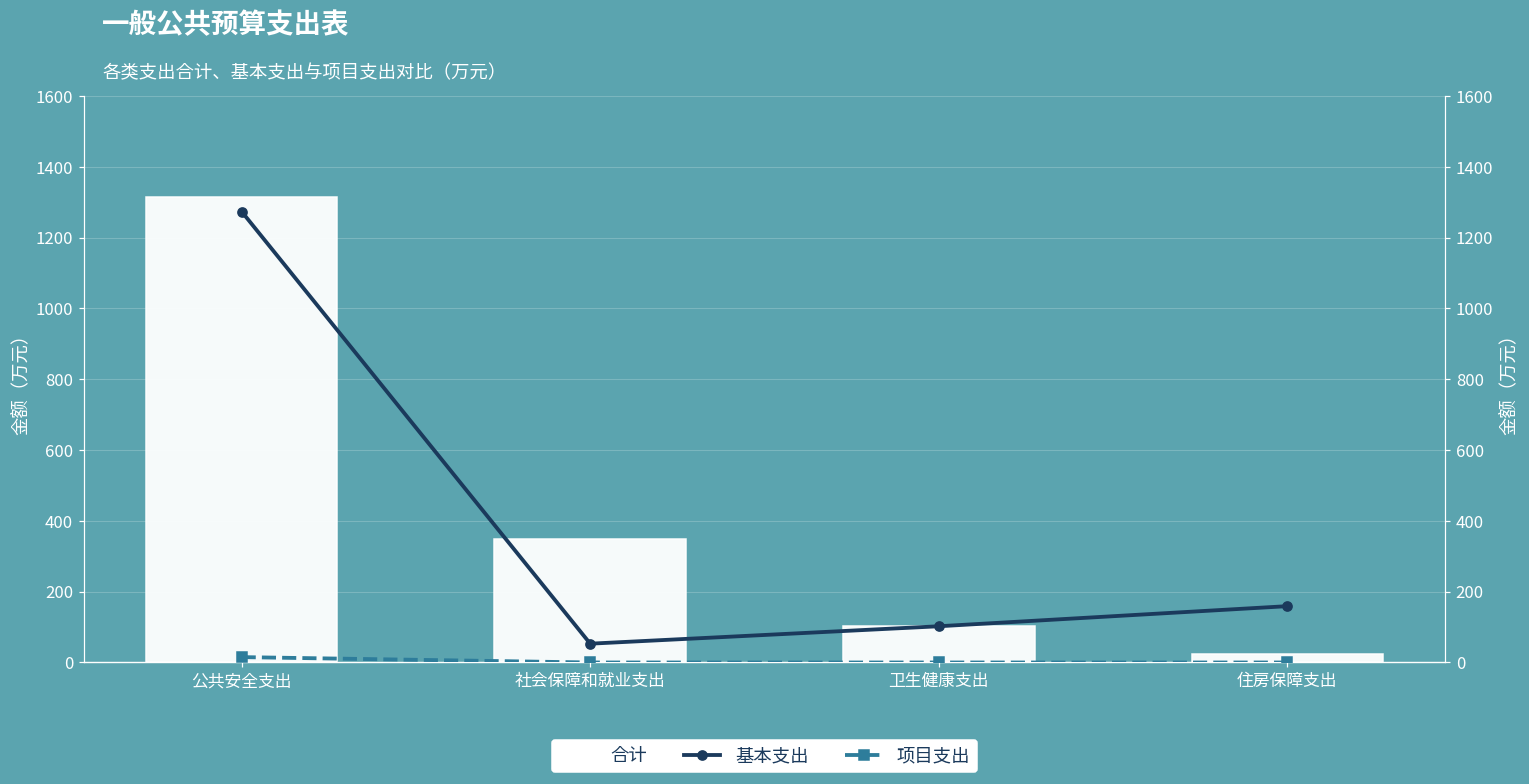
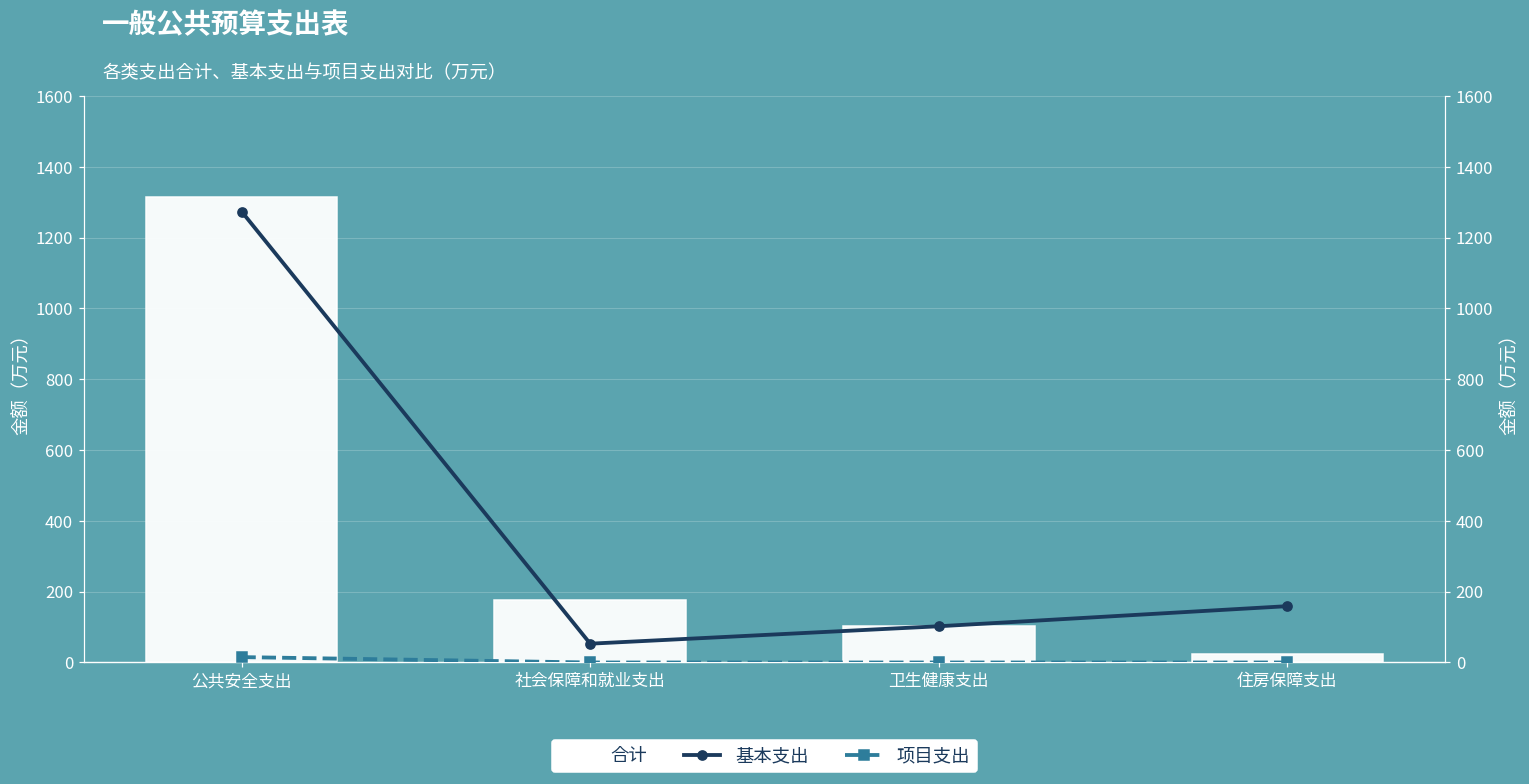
  {
    "合计": {
      "公共安全支出": 1310,
-     "社会保障和就业支出": 350,
+     "社会保障和就业支出": 180,
      "卫生健康支出": 100,
      "住房保障支出": 20
    },
    "基本支出": {
      "公共安全支出": 1270,
      "社会保障和就业支出": 50,
      "卫生健康支出": 100,
      "住房保障支出": 160
    },
    "项目支出": {
      "公共安全支出": 20,
      "社会保障和就业支出": 0,
      "卫生健康支出": 0,
      "住房保障支出": 0
    }
  }
